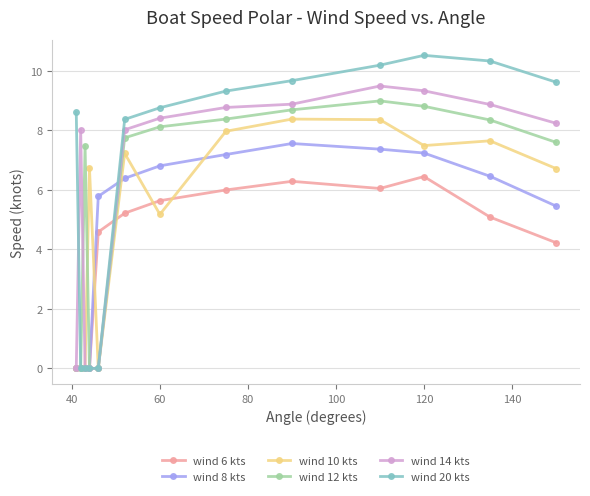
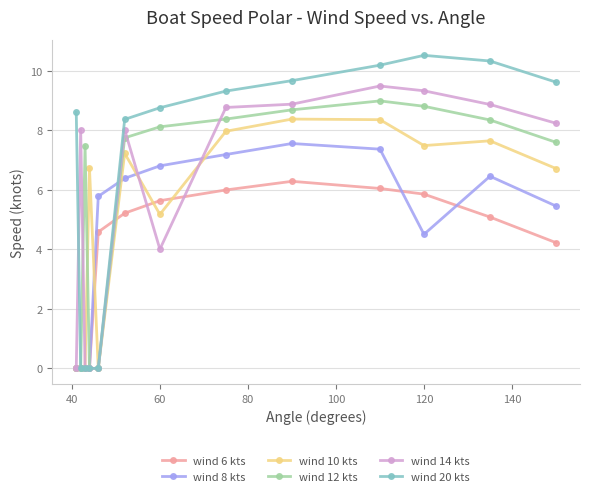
  {
    "wind 6 kts": {
      "60": 5.6,
-     "120": 6.4
+     "120": 5.9
    },
    "wind 8 kts": {
      "60": 6.8,
-     "120": 7.2
+     "120": 4.5
    },
    "wind 10 kts": {
      "60": 5.2,
      "120": 7.5
    },
    "wind 14 kts": {
-     "60": 8.4,
+     "60": 4.0,
      "120": 9.3
    }
  }
